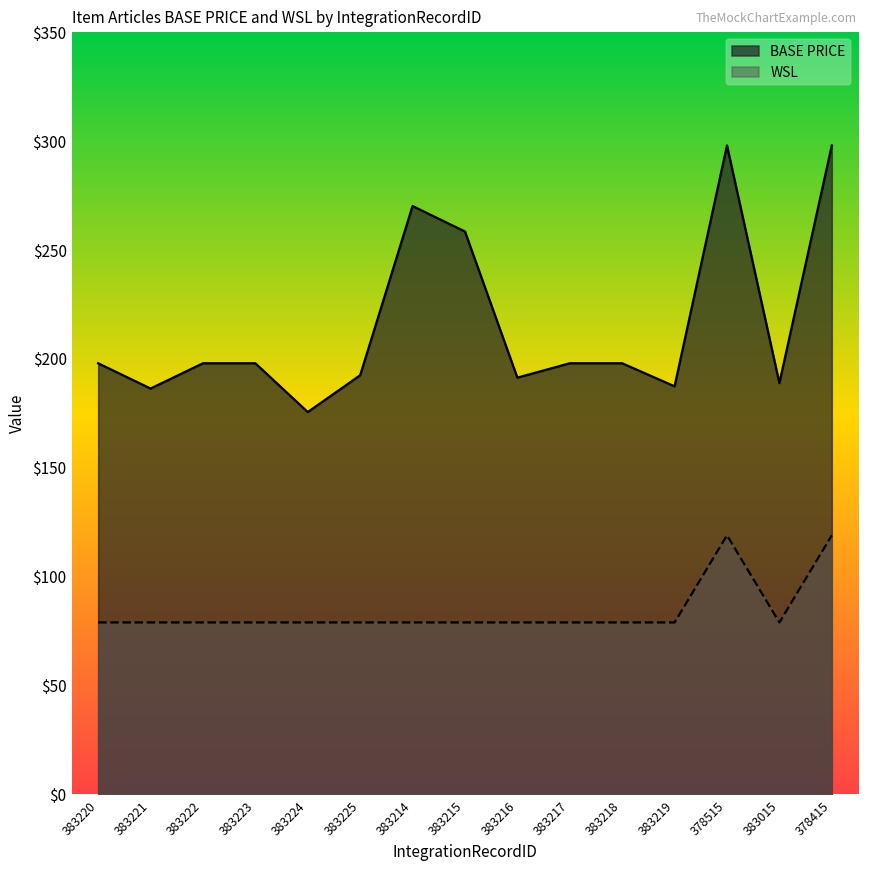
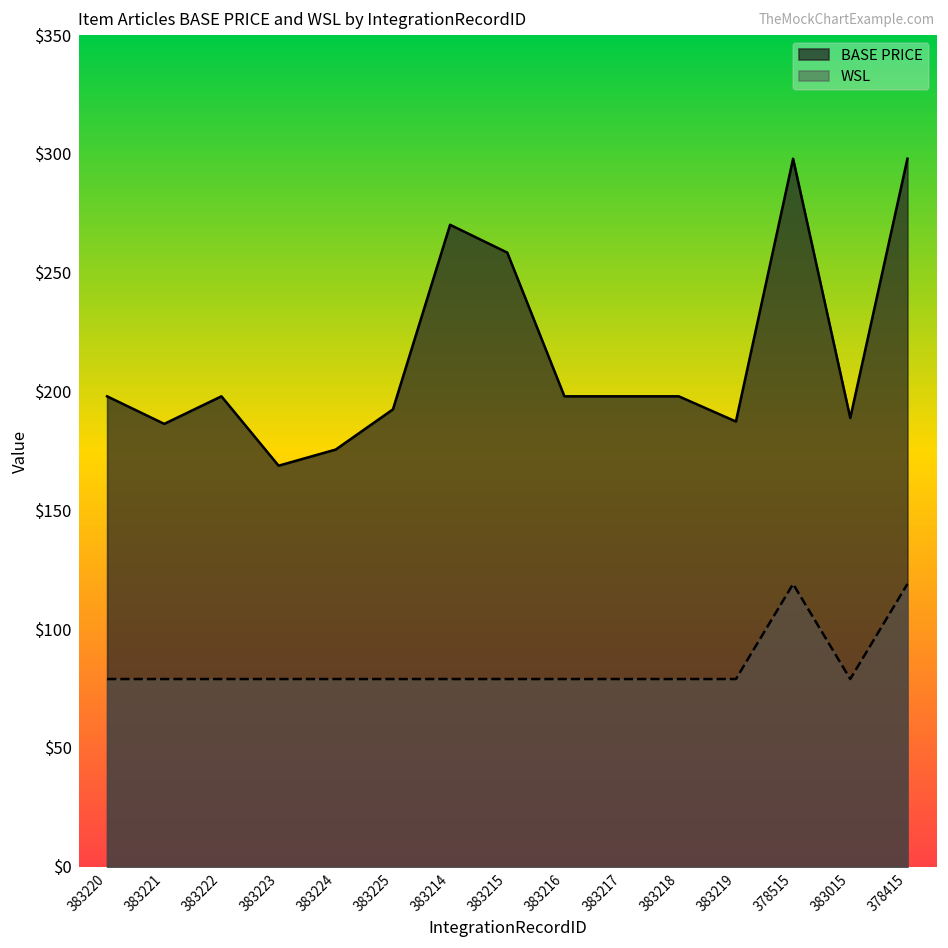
  {
    "BASE PRICE": {
      "383220": "$198",
      "383221": "$186",
      "383222": "$198",
-     "383223": "$198",
+     "383223": "$169",
      "383224": "$176",
      "383225": "$193",
      "383214": "$270",
      "383215": "$259",
-     "383216": "$191",
+     "383216": "$198",
      "383217": "$198",
      "383218": "$198",
      "383219": "$187",
      "378515": "$298",
      "383015": "$189",
      "378415": "$298"
    },
    "WSL": {
      "383220": "$79",
      "383221": "$79",
      "383222": "$79",
      "383223": "$79",
      "383224": "$79",
      "383225": "$79",
      "383214": "$79",
      "383215": "$79",
      "383216": "$79",
      "383217": "$79",
      "383218": "$79",
      "383219": "$79",
      "378515": "$119",
      "383015": "$79",
      "378415": "$119"
    }
  }
